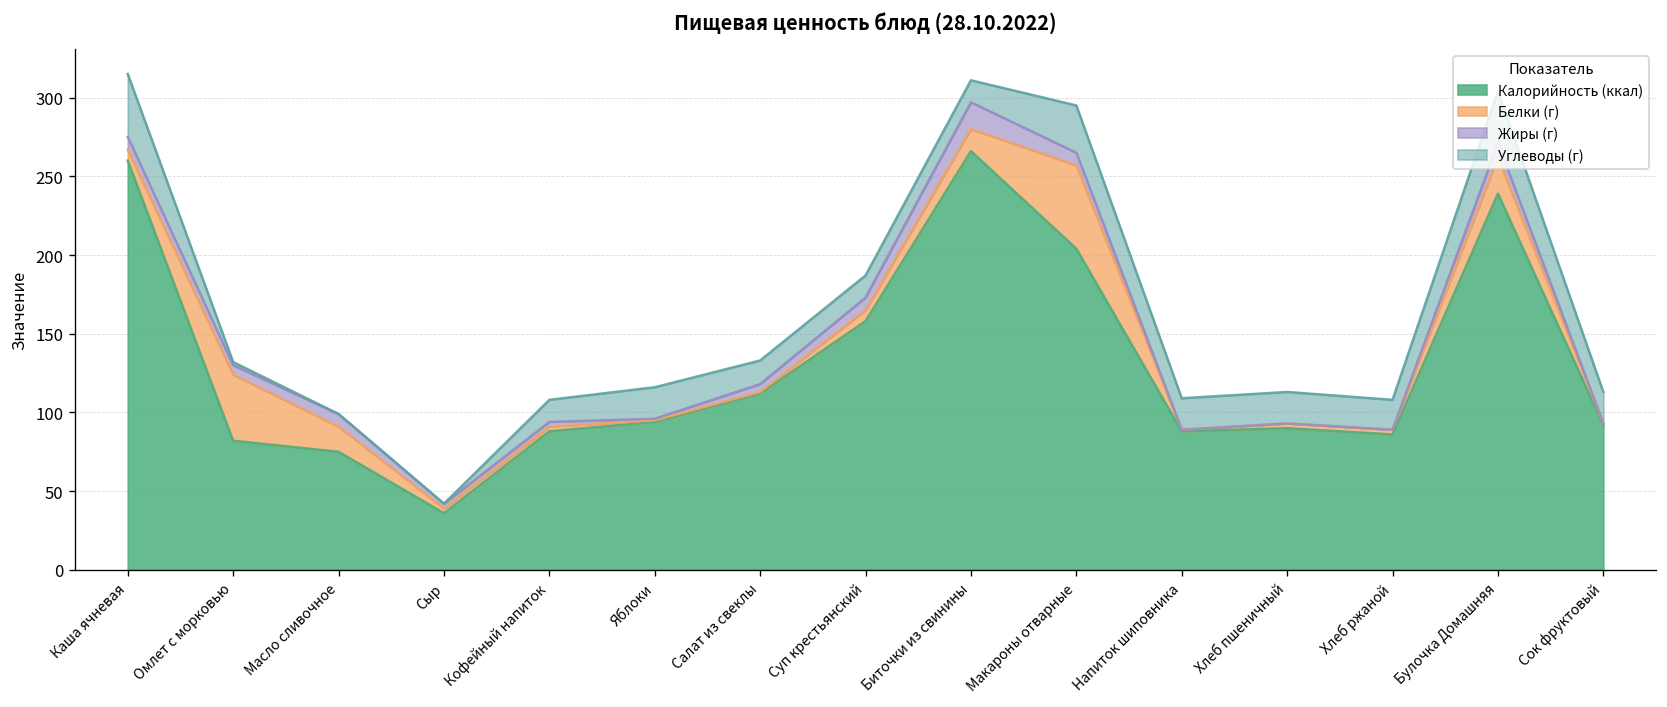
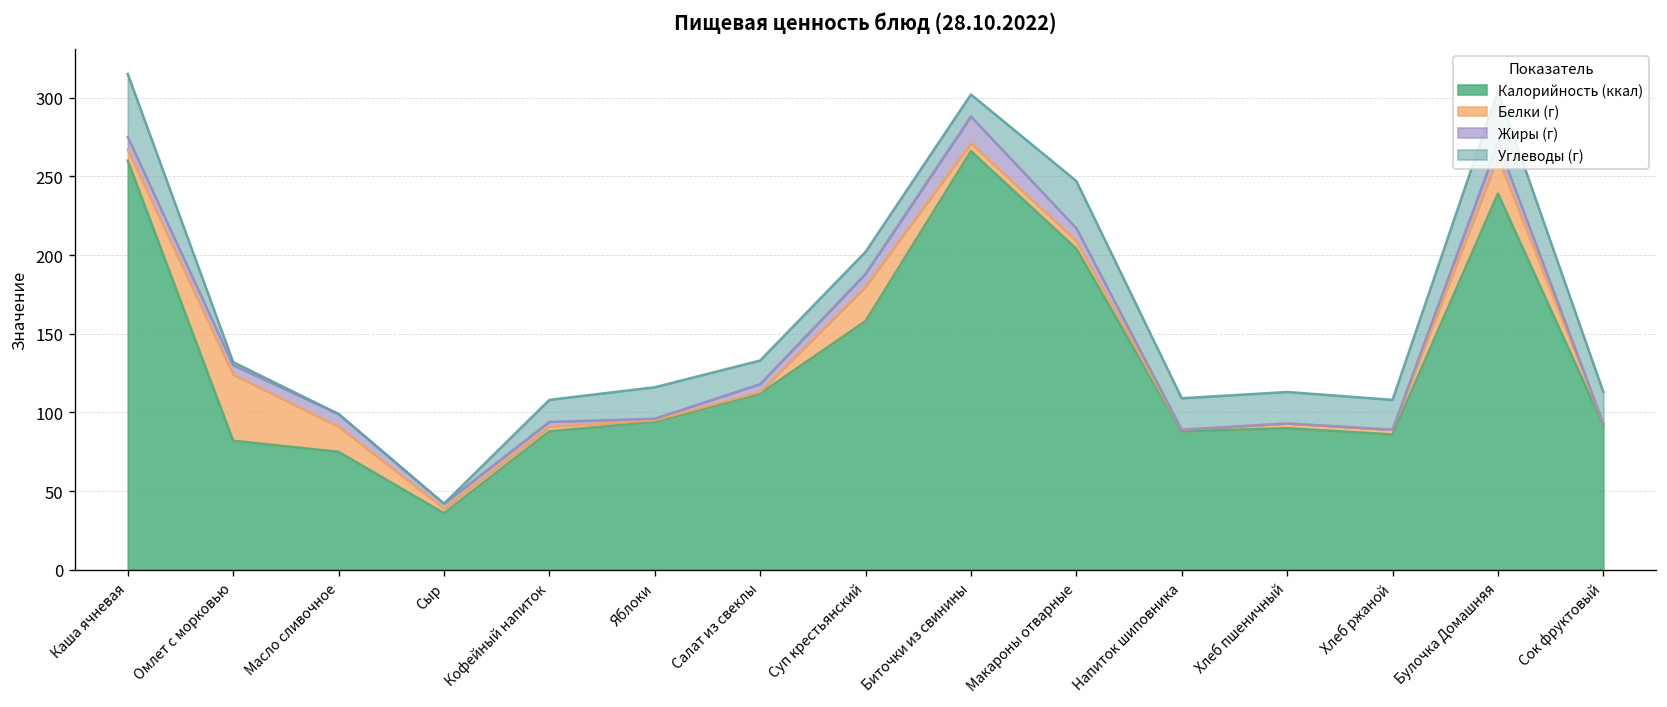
  {
    "Белки (г)": {
      "Каша ячневая": 7,
      "Омлет с морковью": 42,
      "Масло сливочное": 16,
      "Сыр": 3,
      "Кофейный напиток": 3,
-     "Суп крестьянский": 7,
-     "Биточки из свинины": 14,
-     "Макароны отварные": 53
+     "Суп крестьянский": 22,
+     "Биточки из свинины": 5,
+     "Макароны отварные": 5
    }
  }
